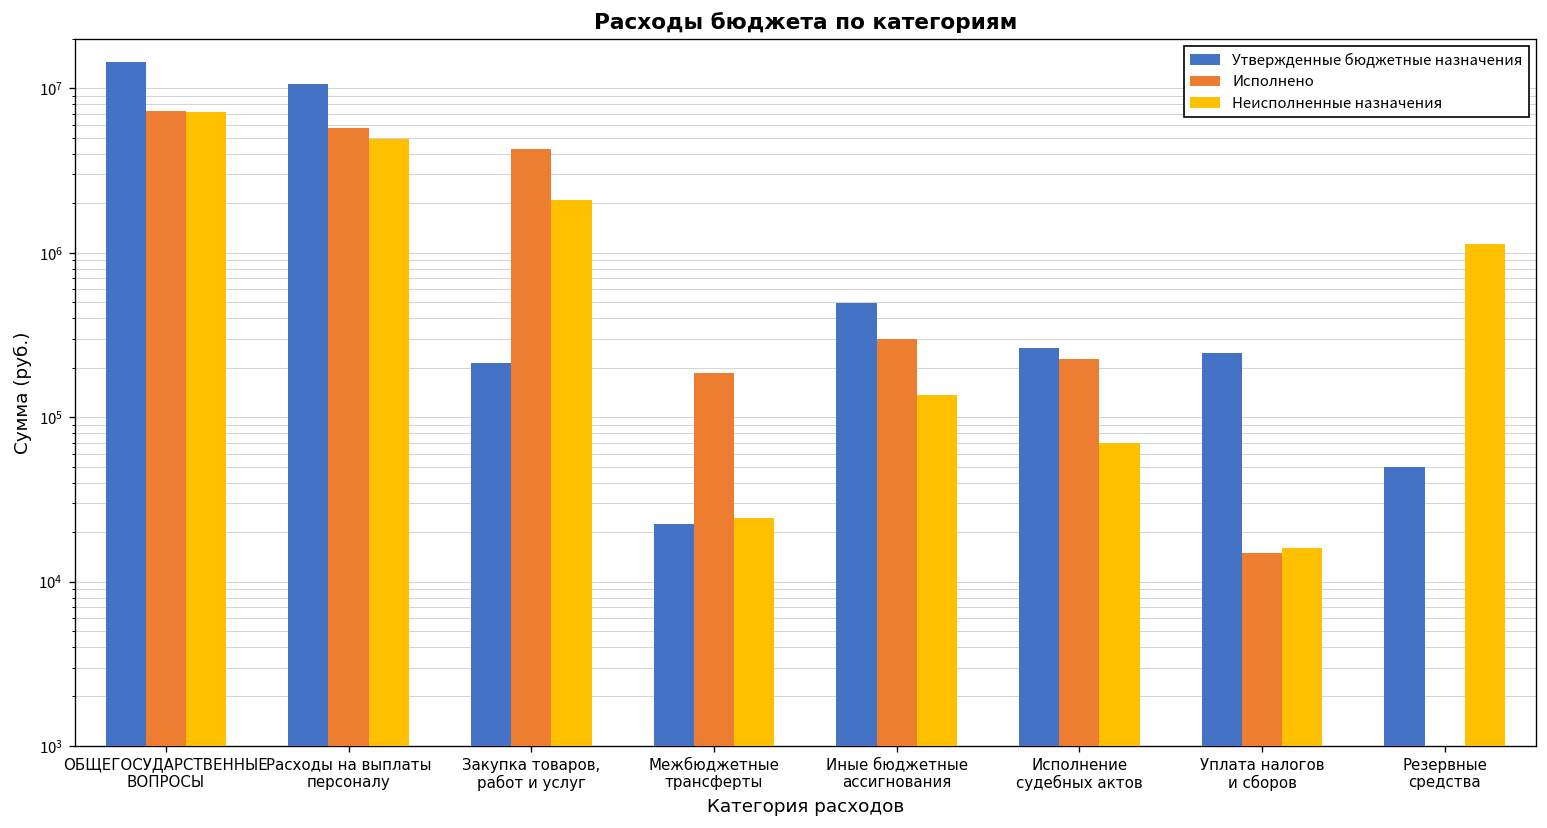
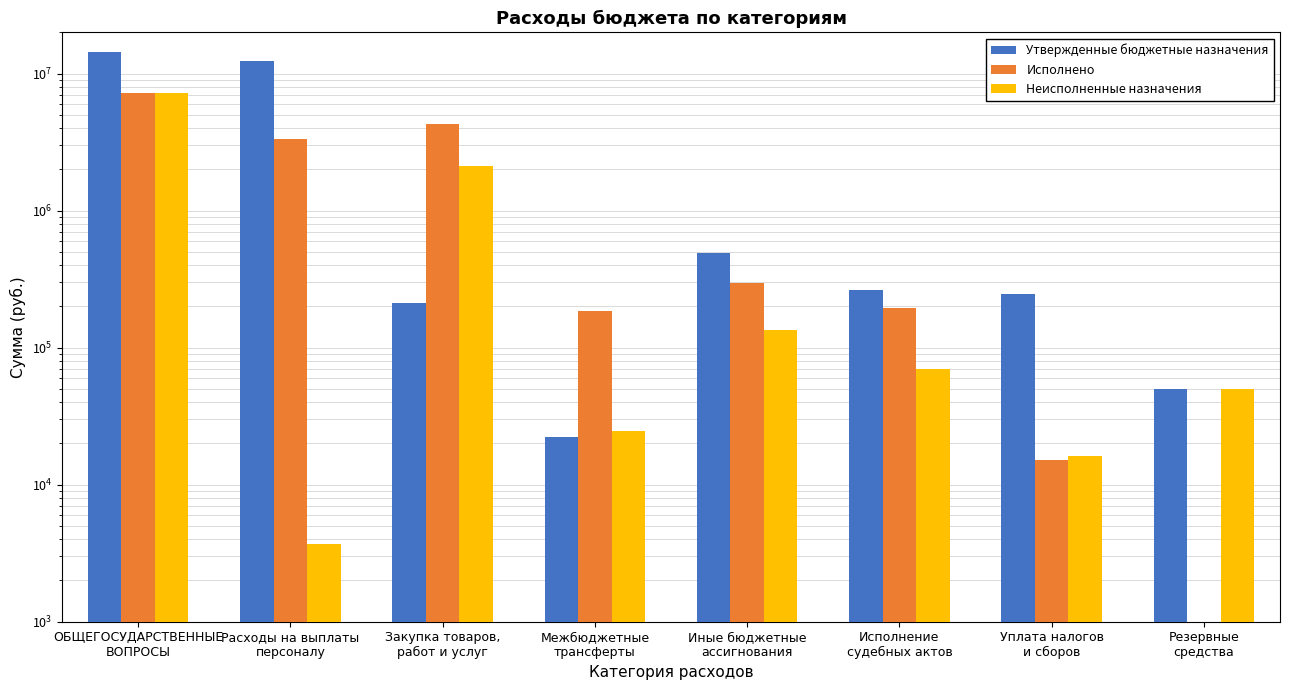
  {
    "Утвержденные бюджетные назначения": {
      "ОБЩЕГОСУДАРСТВЕННЫЕ ВОПРОСЫ": 14000000,
-     "Расходы на выплаты персоналу": 11000000,
+     "Расходы на выплаты персоналу": 12000000,
      "Закупка товаров, работ и услуг": 210000,
      "Межбюджетные трансферты": 22000,
      "Иные бюджетные ассигнования": 490000,
      "Исполнение судебных актов": 260000,
      "Уплата налогов и сборов": 250000,
      "Резервные средства": 50000
    },
    "Исполнено": {
      "ОБЩЕГОСУДАРСТВЕННЫЕ ВОПРОСЫ": 7000000,
-     "Расходы на выплаты персоналу": 5800000,
+     "Расходы на выплаты персоналу": 3300000,
      "Закупка товаров, работ и услуг": 4300000,
      "Межбюджетные трансферты": 190000,
      "Иные бюджетные ассигнования": 300000,
-     "Исполнение судебных актов": 230000,
+     "Исполнение судебных актов": 190000,
      "Уплата налогов и сборов": 15000
    },
    "Неисполненные назначения": {
      "ОБЩЕГОСУДАРСТВЕННЫЕ ВОПРОСЫ": 7000000,
-     "Расходы на выплаты персоналу": 4900000,
+     "Расходы на выплаты персоналу": 3700,
      "Закупка товаров, работ и услуг": 2100000,
      "Межбюджетные трансферты": 24000,
      "Иные бюджетные ассигнования": 140000,
      "Исполнение судебных актов": 70000,
      "Уплата налогов и сборов": 16000,
-     "Резервные средства": 1100000
+     "Резервные средства": 50000
    }
  }
